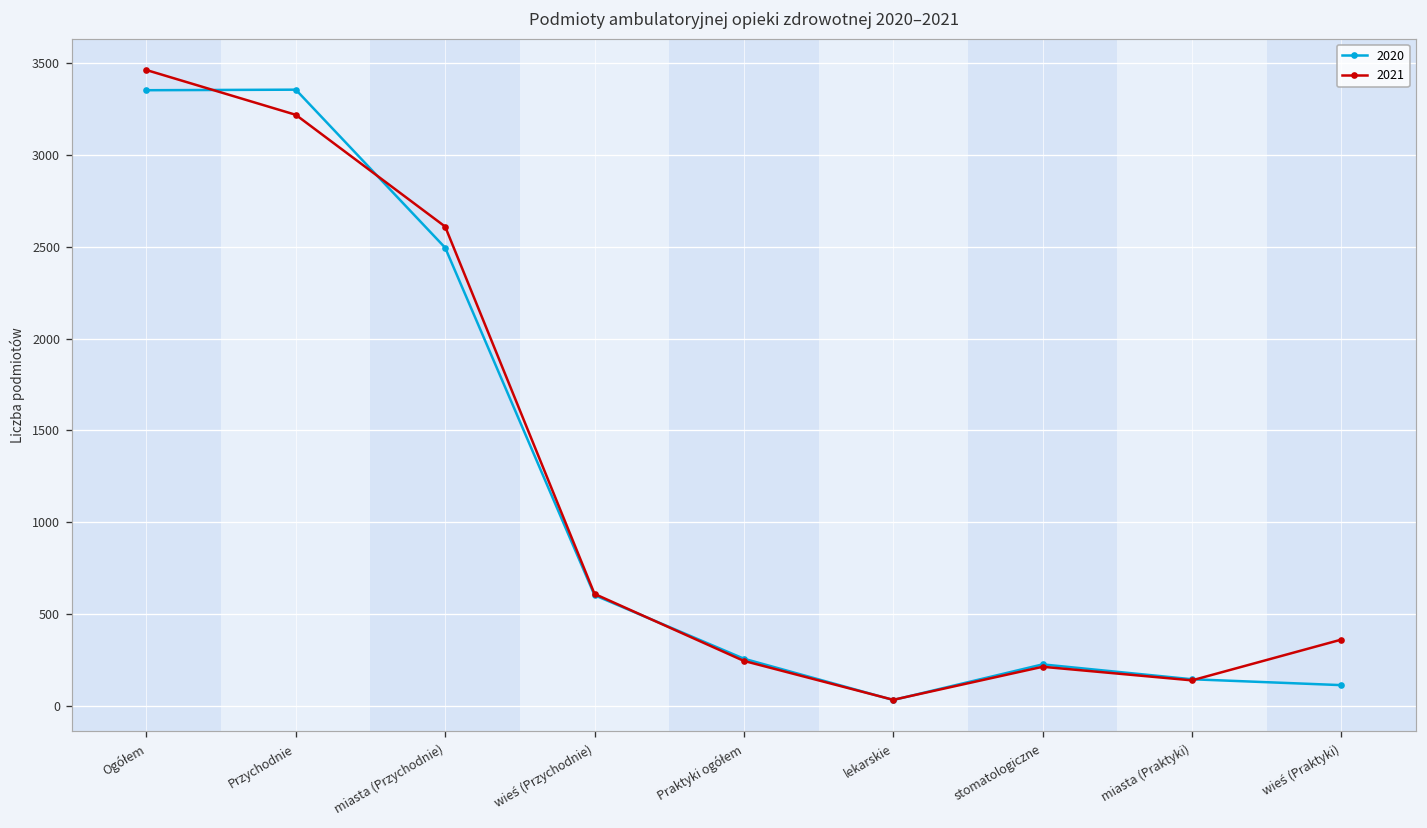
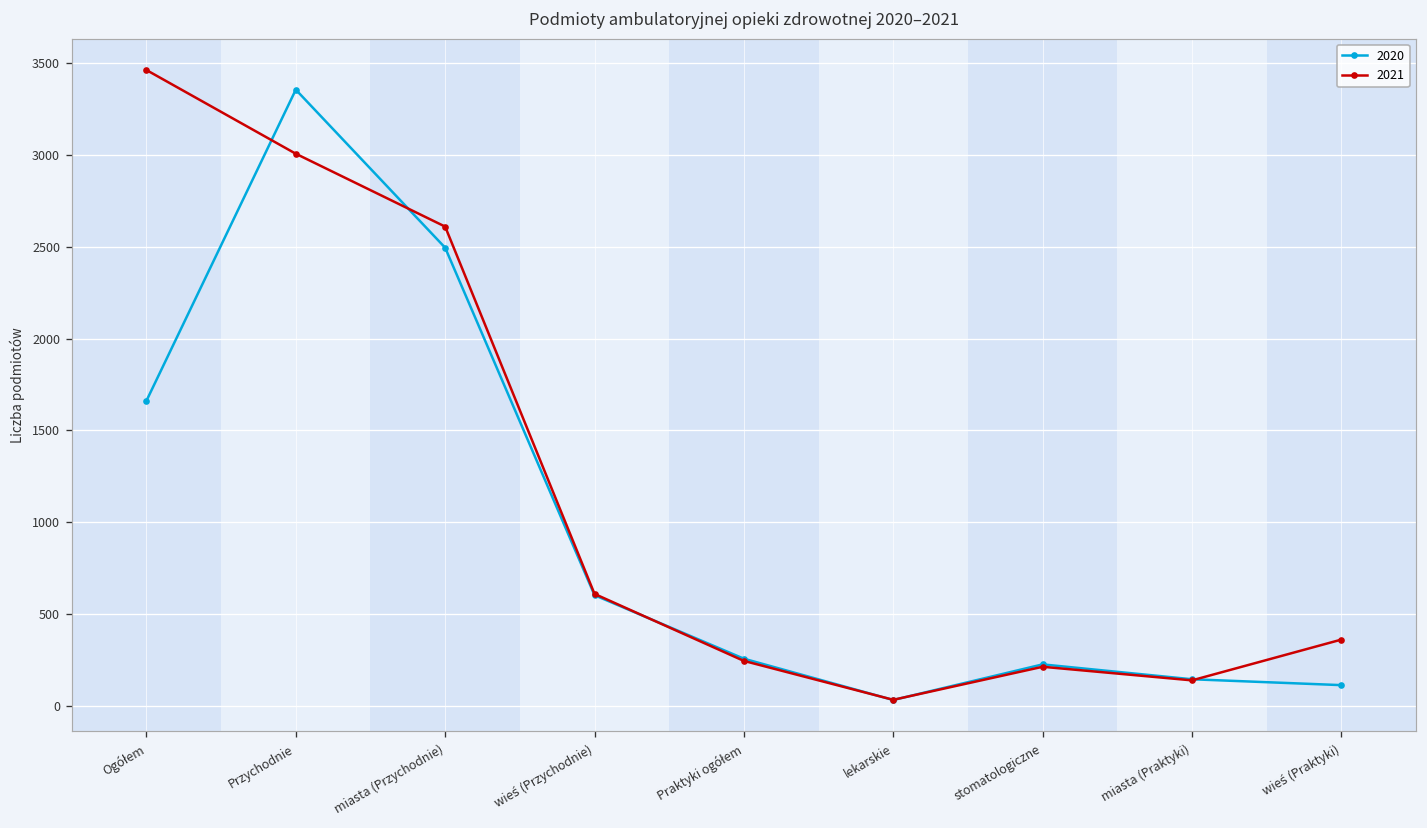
  {
    "2020": {
-     "Ogółem": 3350,
+     "Ogółem": 1660,
      "Przychodnie": 3360,
      "miasta (Przychodnie)": 2500,
      "wieś (Praktyki)": 110
    },
    "2021": {
      "Ogółem": 3460,
-     "Przychodnie": 3220,
+     "Przychodnie": 3010,
      "miasta (Przychodnie)": 2610,
      "wieś (Praktyki)": 360
    }
  }
